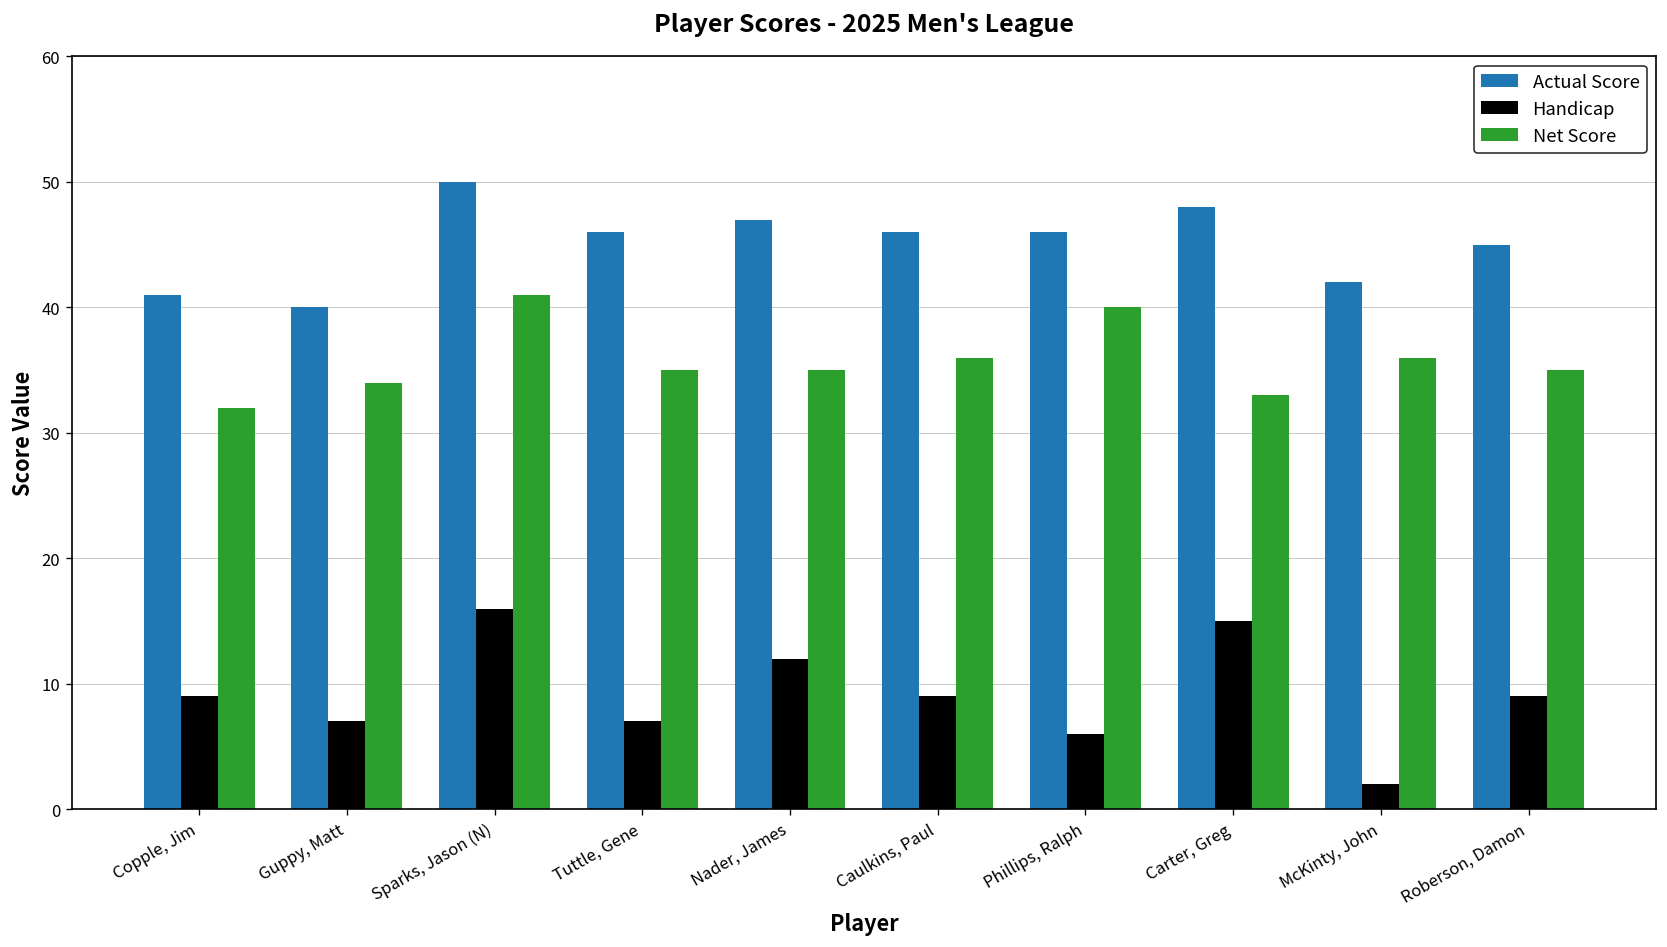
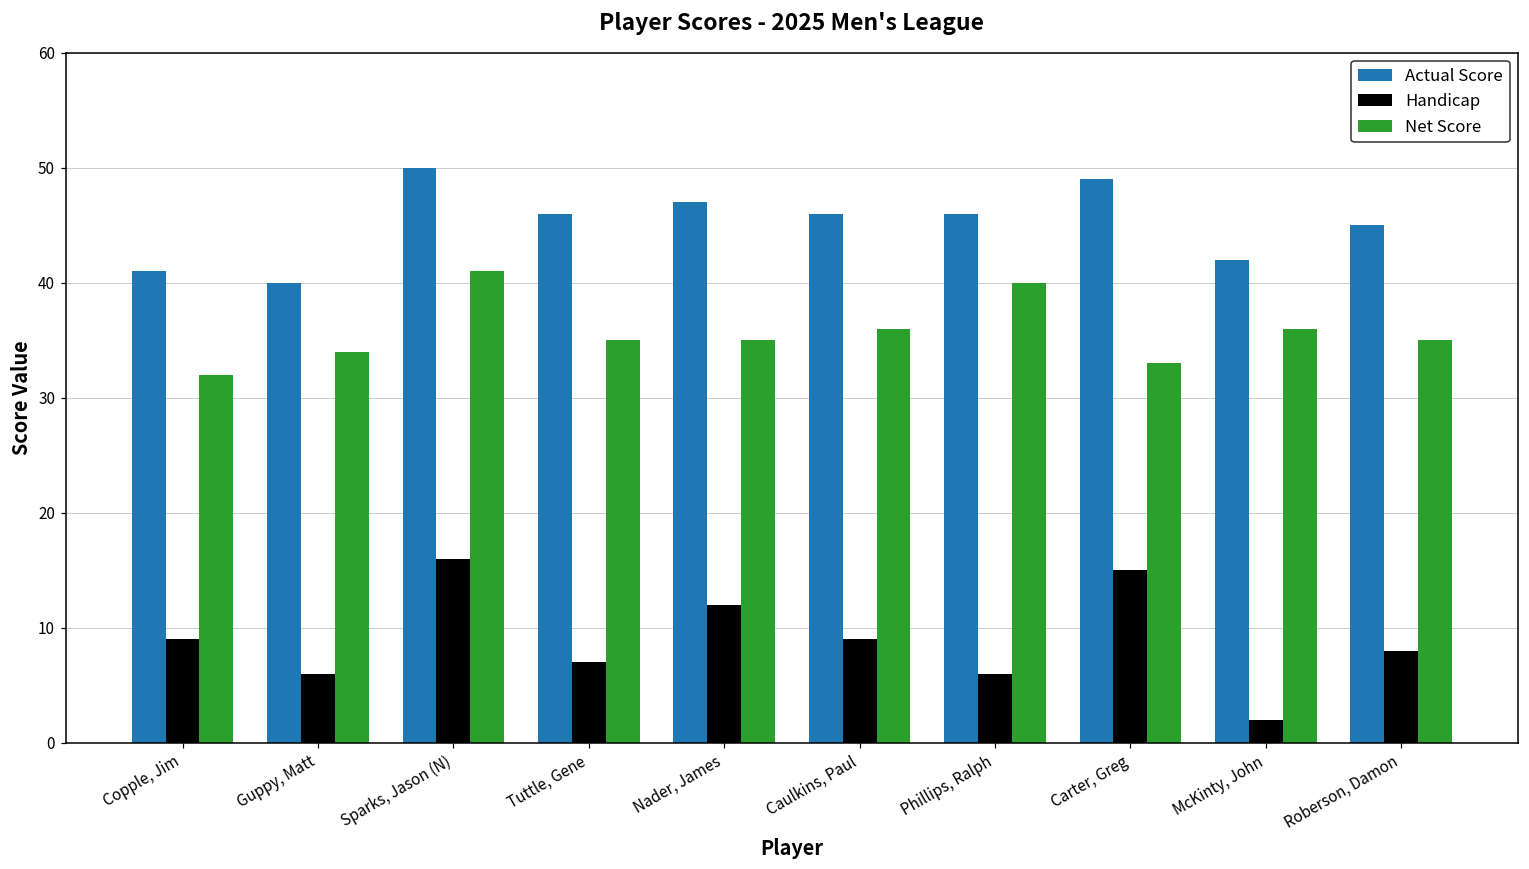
  {
    "Actual Score": {
      "Copple, Jim": 41,
      "Guppy, Matt": 40,
      "Sparks, Jason (N)": 50,
      "Tuttle, Gene": 46,
      "Nader, James": 47,
      "Caulkins, Paul": 46,
      "Phillips, Ralph": 46,
-     "Carter, Greg": 48,
+     "Carter, Greg": 49,
      "McKinty, John": 42,
      "Roberson, Damon": 45
    },
    "Handicap": {
      "Copple, Jim": 9,
-     "Guppy, Matt": 7,
+     "Guppy, Matt": 6,
      "Sparks, Jason (N)": 16,
      "Tuttle, Gene": 7,
      "Nader, James": 12,
      "Caulkins, Paul": 9,
      "Phillips, Ralph": 6,
      "Carter, Greg": 15,
      "McKinty, John": 2,
-     "Roberson, Damon": 9
+     "Roberson, Damon": 8
    },
    "Net Score": {
      "Copple, Jim": 32,
      "Guppy, Matt": 34,
      "Sparks, Jason (N)": 41,
      "Tuttle, Gene": 35,
      "Nader, James": 35,
      "Caulkins, Paul": 36,
      "Phillips, Ralph": 40,
      "Carter, Greg": 33,
      "McKinty, John": 36,
      "Roberson, Damon": 35
    }
  }
